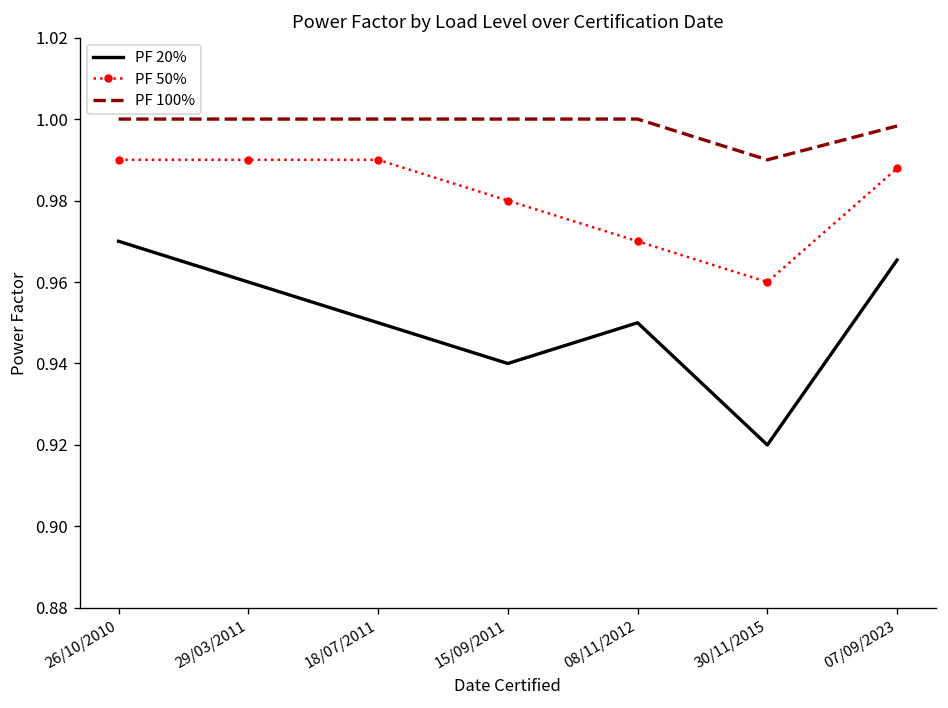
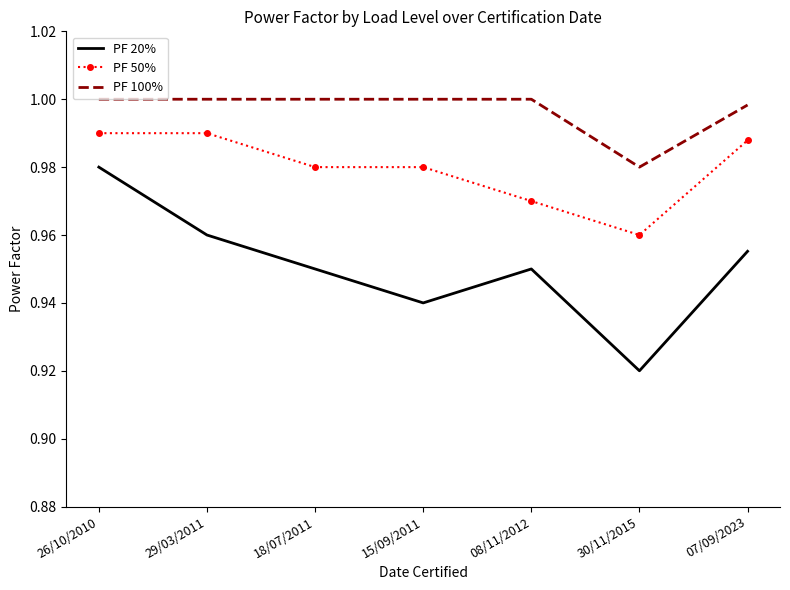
  {
    "PF 20%": {
-     "26/10/2010": 0.97,
+     "26/10/2010": 0.98,
      "29/03/2011": 0.960,
      "18/07/2011": 0.950,
      "15/09/2011": 0.940,
      "08/11/2012": 0.950,
      "30/11/2015": 0.920,
-     "07/09/2023": 0.965
+     "07/09/2023": 0.955
    },
    "PF 50%": {
      "26/10/2010": 0.99,
      "29/03/2011": 0.99,
-     "18/07/2011": 0.99,
+     "18/07/2011": 0.98,
      "15/09/2011": 0.98,
      "08/11/2012": 0.97,
      "30/11/2015": 0.96,
      "07/09/2023": 0.988
    },
    "PF 100%": {
      "26/10/2010": 1.00,
      "29/03/2011": 1.00,
      "18/07/2011": 1.00,
      "15/09/2011": 1.00,
      "08/11/2012": 1.00,
-     "30/11/2015": 0.99,
+     "30/11/2015": 0.98,
      "07/09/2023": 0.998
    }
  }
